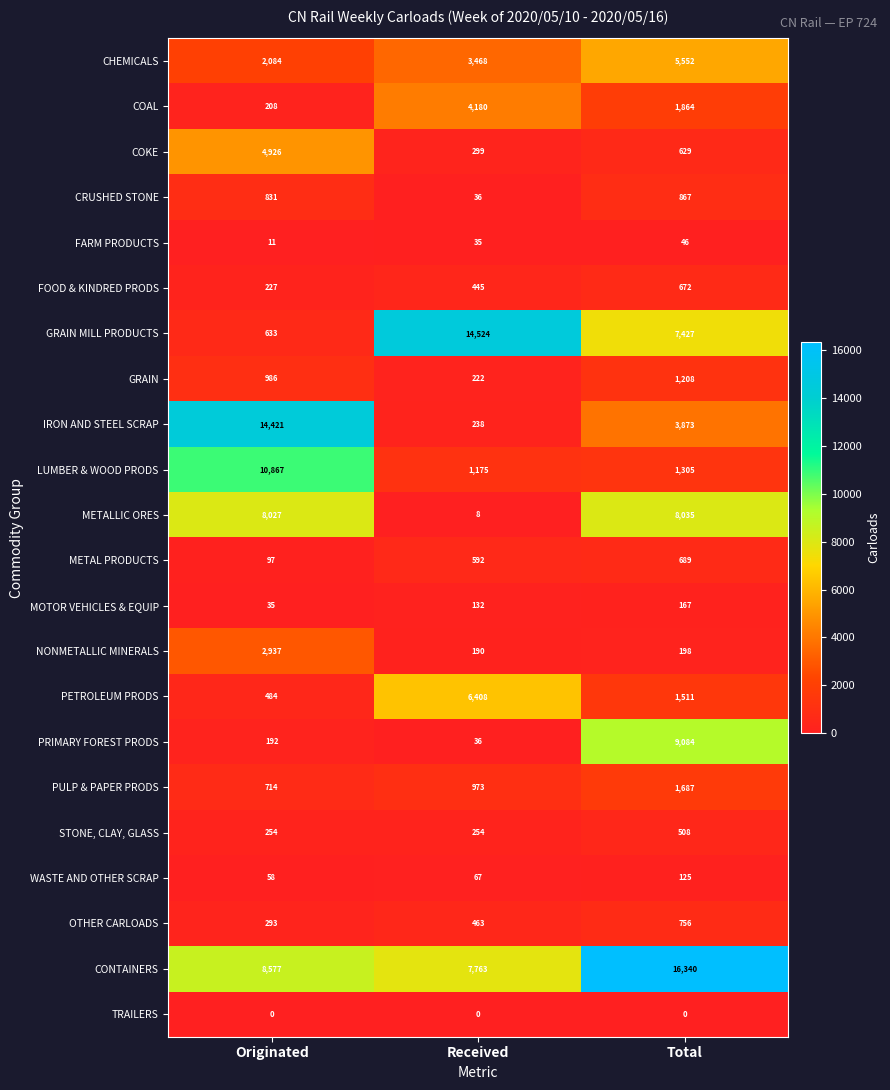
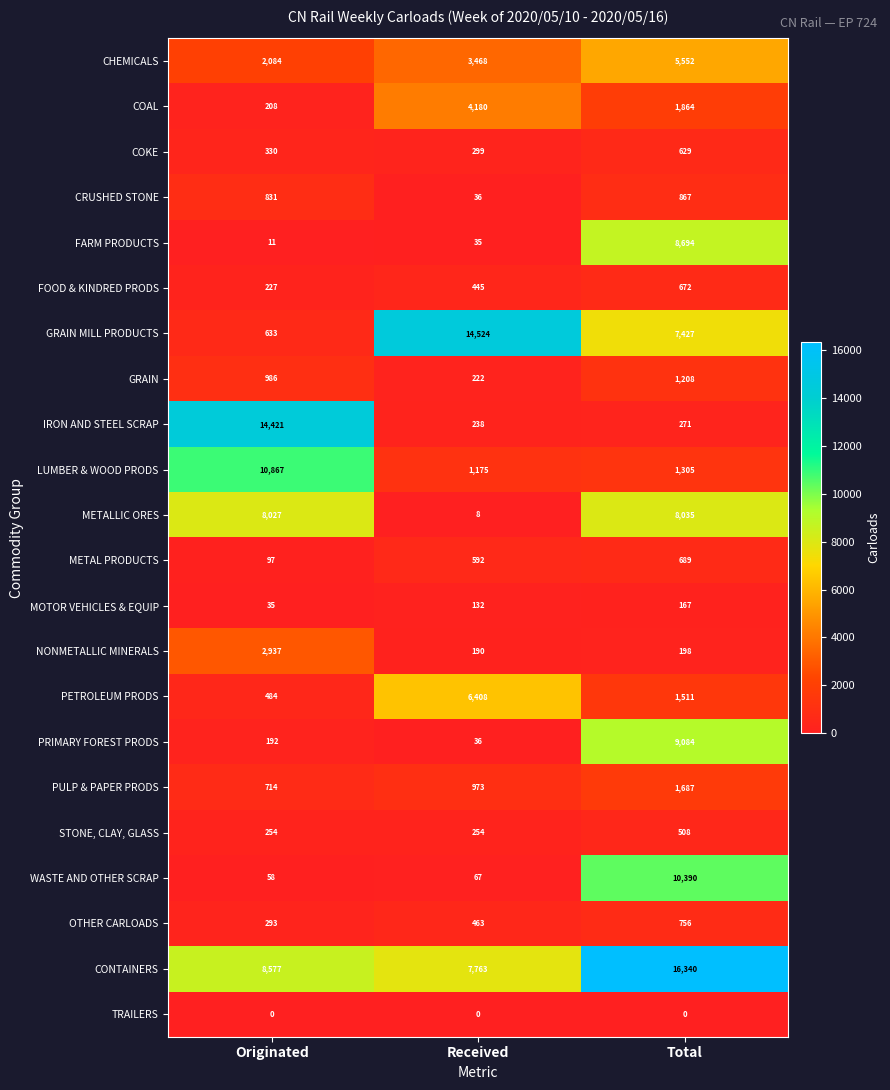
  {
    "CHEMICALS": {
      "Originated": "2,084",
      "Received": "3,468",
      "Total": "5,552"
    },
    "COAL": {
      "Originated": "208",
      "Received": "4,180",
      "Total": "1,864"
    },
    "COKE": {
-     "Originated": "4,926",
+     "Originated": "330",
      "Received": "299",
      "Total": "629"
    },
    "CRUSHED STONE": {
      "Originated": "831",
      "Received": "36",
      "Total": "867"
    },
    "FARM PRODUCTS": {
      "Originated": "11",
      "Received": "35",
-     "Total": "46"
+     "Total": "8,694"
    },
    "FOOD & KINDRED PRODS": {
      "Originated": "227",
      "Received": "445",
      "Total": "672"
    },
    "GRAIN MILL PRODUCTS": {
      "Originated": "633",
      "Received": "14,524",
      "Total": "7,427"
    },
    "GRAIN": {
      "Originated": "986",
      "Received": "222",
      "Total": "1,208"
    },
    "IRON AND STEEL SCRAP": {
      "Originated": "14,421",
      "Received": "238",
-     "Total": "3,873"
+     "Total": "271"
    },
    "LUMBER & WOOD PRODS": {
      "Originated": "10,867",
      "Received": "1,175",
      "Total": "1,305"
    },
    "METALLIC ORES": {
      "Originated": "8,027",
      "Received": "8",
      "Total": "8,035"
    },
    "METAL PRODUCTS": {
      "Originated": "97",
      "Received": "592",
      "Total": "689"
    },
    "MOTOR VEHICLES & EQUIP": {
      "Originated": "35",
      "Received": "132",
      "Total": "167"
    },
    "NONMETALLIC MINERALS": {
      "Originated": "2,937",
      "Received": "190",
      "Total": "198"
    },
    "PETROLEUM PRODS": {
      "Originated": "484",
      "Received": "6,408",
      "Total": "1,511"
    },
    "PRIMARY FOREST PRODS": {
      "Originated": "192",
      "Received": "36",
      "Total": "9,084"
    },
    "PULP & PAPER PRODS": {
      "Originated": "714",
      "Received": "973",
      "Total": "1,687"
    },
    "STONE, CLAY, GLASS": {
      "Originated": "254",
      "Received": "254",
      "Total": "508"
    },
    "WASTE AND OTHER SCRAP": {
      "Originated": "58",
      "Received": "67",
-     "Total": "125"
+     "Total": "10,390"
    },
    "OTHER CARLOADS": {
      "Originated": "293",
      "Received": "463",
      "Total": "756"
    },
    "CONTAINERS": {
      "Originated": "8,577",
      "Received": "7,763",
      "Total": "16,340"
    },
    "TRAILERS": {
      "Originated": "0",
      "Received": "0",
      "Total": "0"
    }
  }
